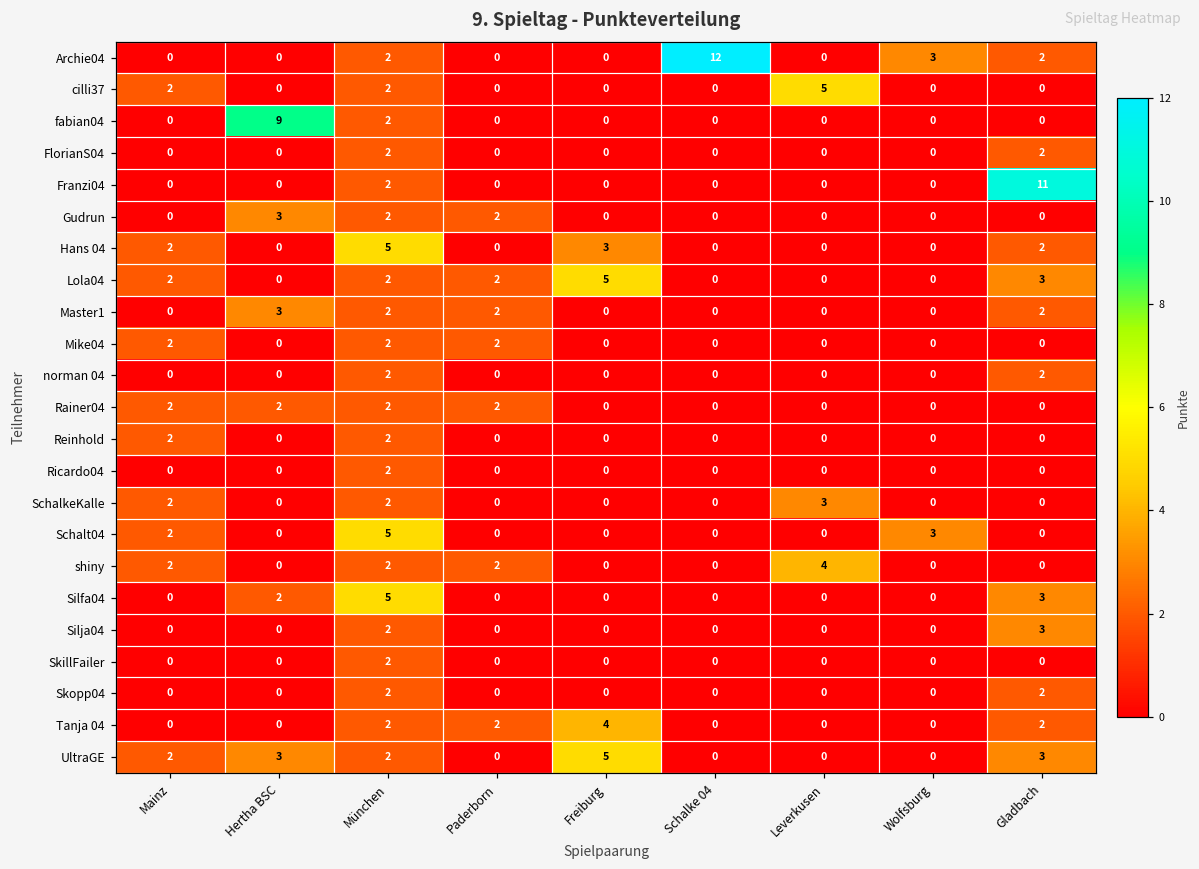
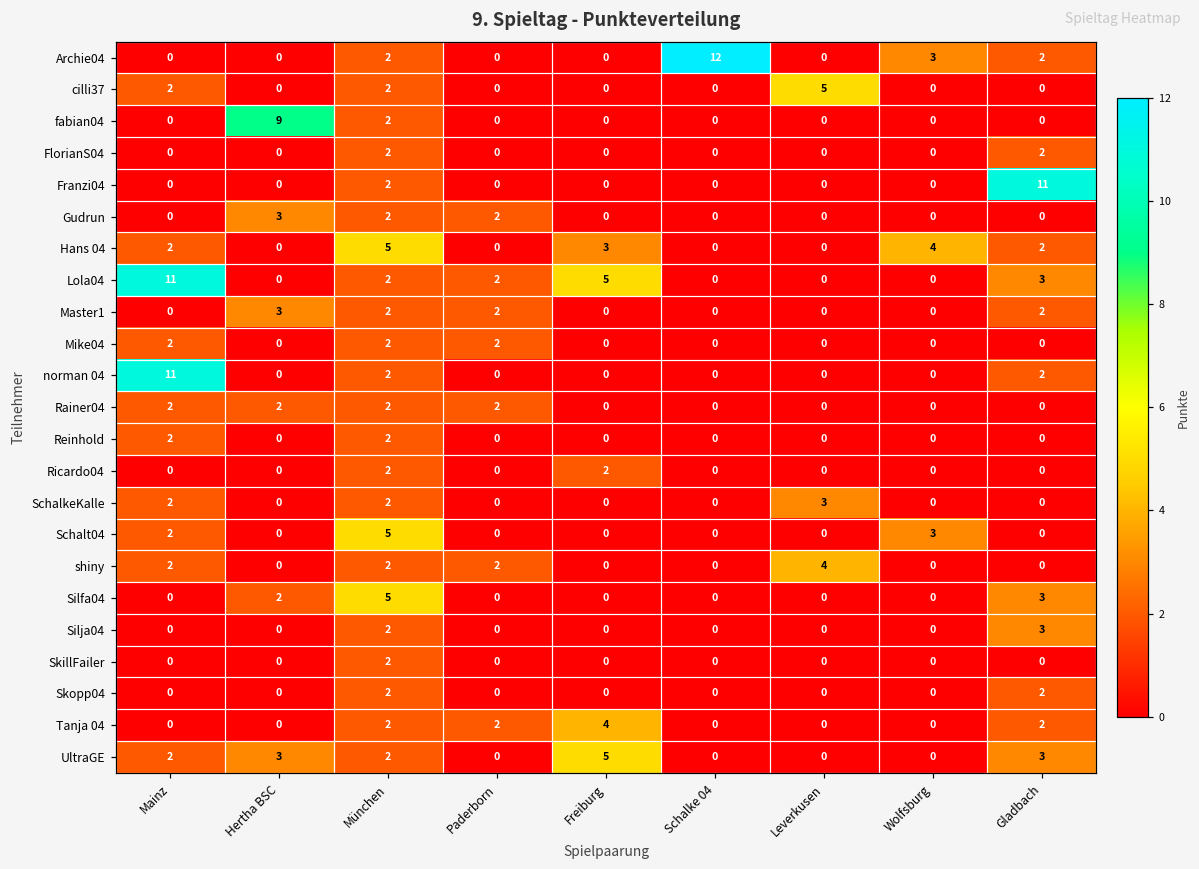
  {
    "Hans 04": {
      "Mainz": 2,
      "Hertha BSC": 0,
      "München": 5,
      "Paderborn": 0,
      "Freiburg": 3,
      "Schalke 04": 0,
      "Leverkusen": 0,
-     "Wolfsburg": 0,
+     "Wolfsburg": 4,
      "Gladbach": 2
    },
    "Lola04": {
-     "Mainz": 2,
+     "Mainz": 11,
      "Hertha BSC": 0,
      "München": 2,
      "Paderborn": 2,
      "Freiburg": 5,
      "Schalke 04": 0,
      "Leverkusen": 0,
      "Wolfsburg": 0,
      "Gladbach": 3
    },
    "norman 04": {
-     "Mainz": 0,
+     "Mainz": 11,
      "Hertha BSC": 0,
      "München": 2,
      "Paderborn": 0,
      "Freiburg": 0,
      "Schalke 04": 0,
      "Leverkusen": 0,
      "Wolfsburg": 0,
      "Gladbach": 2
    },
    "Ricardo04": {
      "Mainz": 0,
      "Hertha BSC": 0,
      "München": 2,
      "Paderborn": 0,
-     "Freiburg": 0,
+     "Freiburg": 2,
      "Schalke 04": 0,
      "Leverkusen": 0,
      "Wolfsburg": 0,
      "Gladbach": 0
    }
  }
